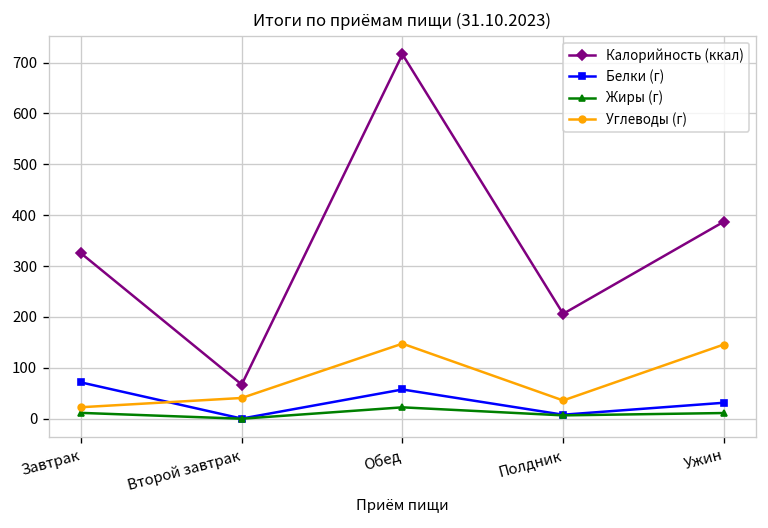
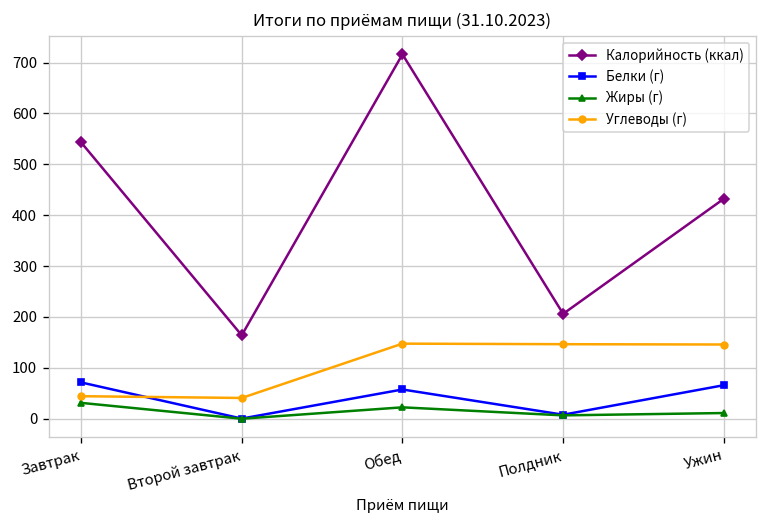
  {
    "Калорийность (ккал)": {
-     "Завтрак": 330,
-     "Второй завтрак": 70,
+     "Завтрак": 540,
+     "Второй завтрак": 160,
      "Обед": 720,
      "Полдник": 210,
-     "Ужин": 390
+     "Ужин": 430
    },
    "Белки (г)": {
      "Завтрак": 70,
      "Обед": 60,
-     "Ужин": 30
+     "Ужин": 70
    },
    "Жиры (г)": {
-     "Завтрак": 10,
+     "Завтрак": 30,
      "Обед": 20,
      "Ужин": 10
    },
    "Углеводы (г)": {
-     "Завтрак": 20,
+     "Завтрак": 40,
      "Второй завтрак": 40,
      "Обед": 150,
-     "Полдник": 40,
+     "Полдник": 150,
      "Ужин": 150
    }
  }
